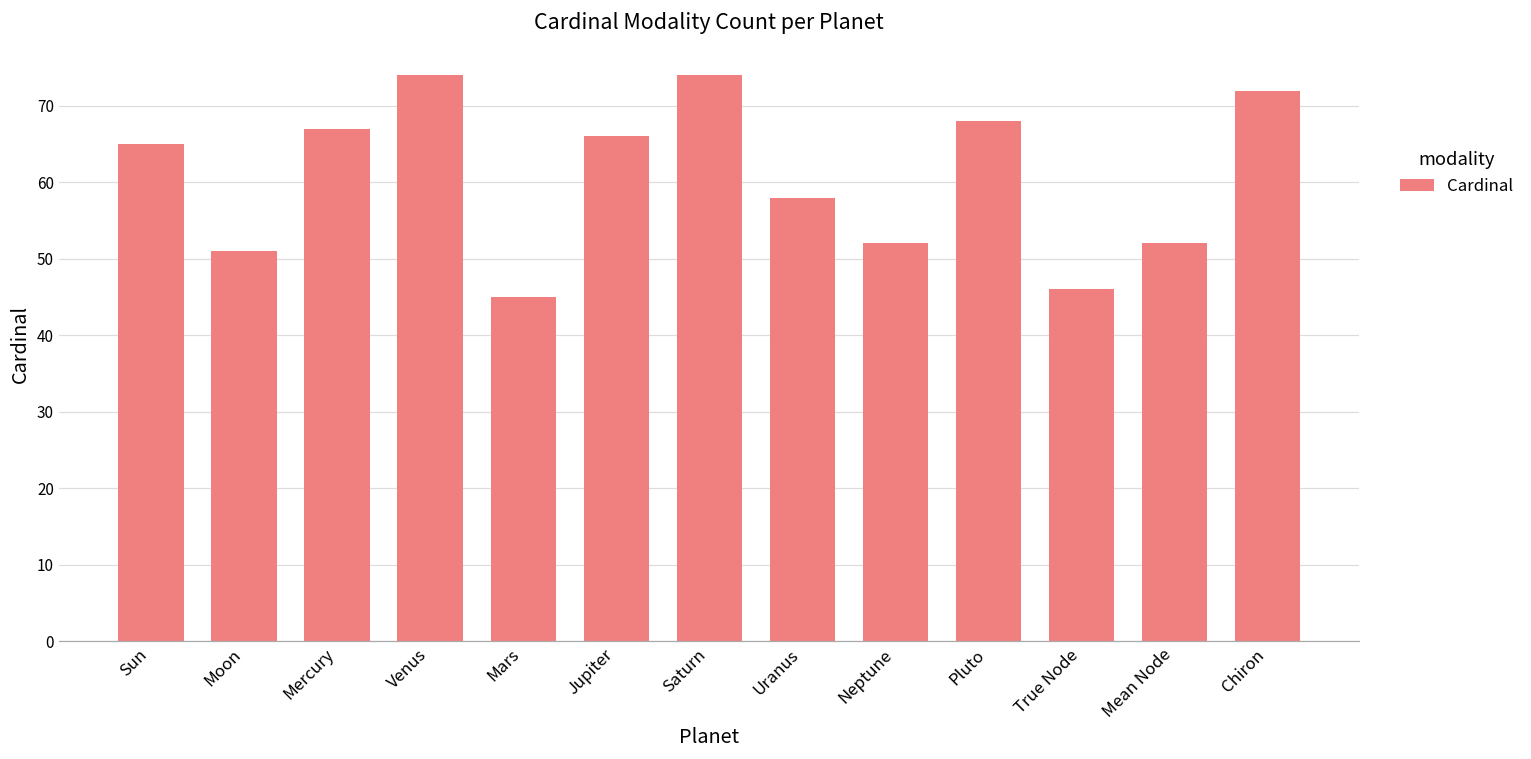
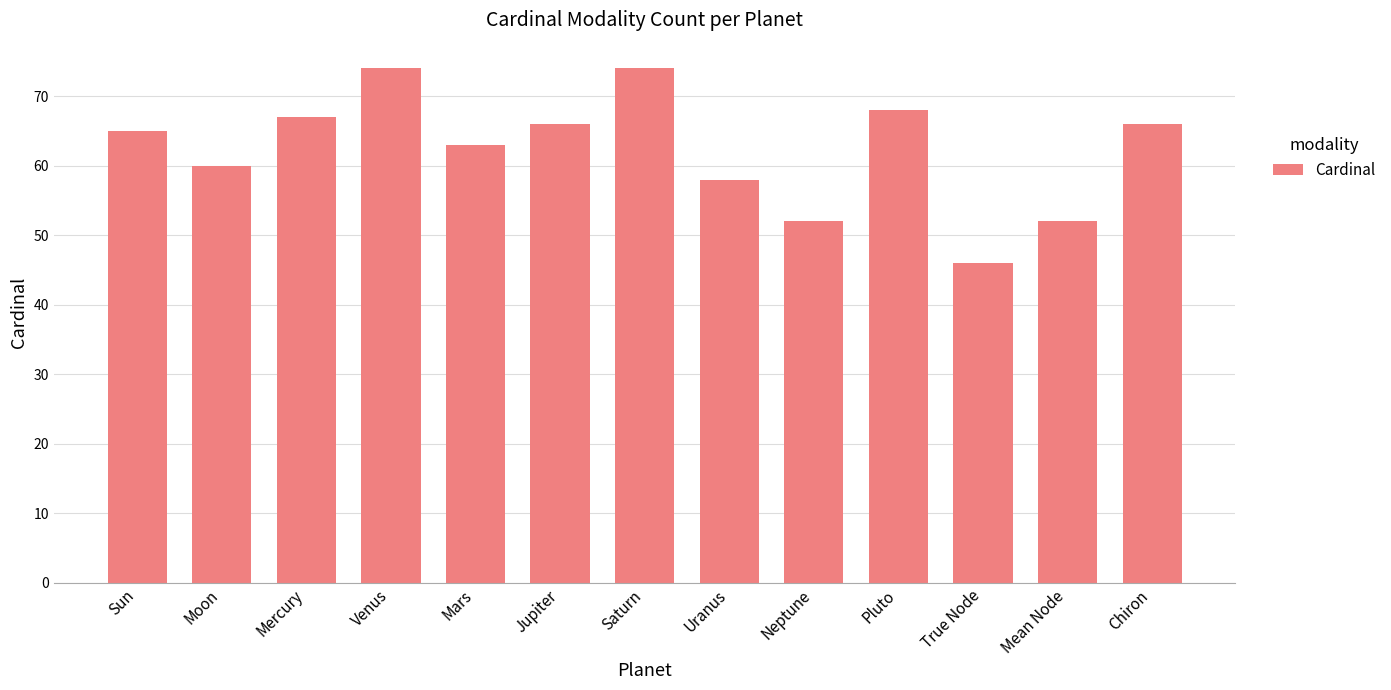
  {
    "Sun": 65,
-   "Moon": 51,
+   "Moon": 60,
    "Mercury": 67,
    "Venus": 74,
-   "Mars": 45,
+   "Mars": 63,
    "Jupiter": 66,
    "Saturn": 74,
    "Uranus": 58,
    "Neptune": 52,
    "Pluto": 68,
    "True Node": 46,
    "Mean Node": 52,
-   "Chiron": 72
+   "Chiron": 66
  }
